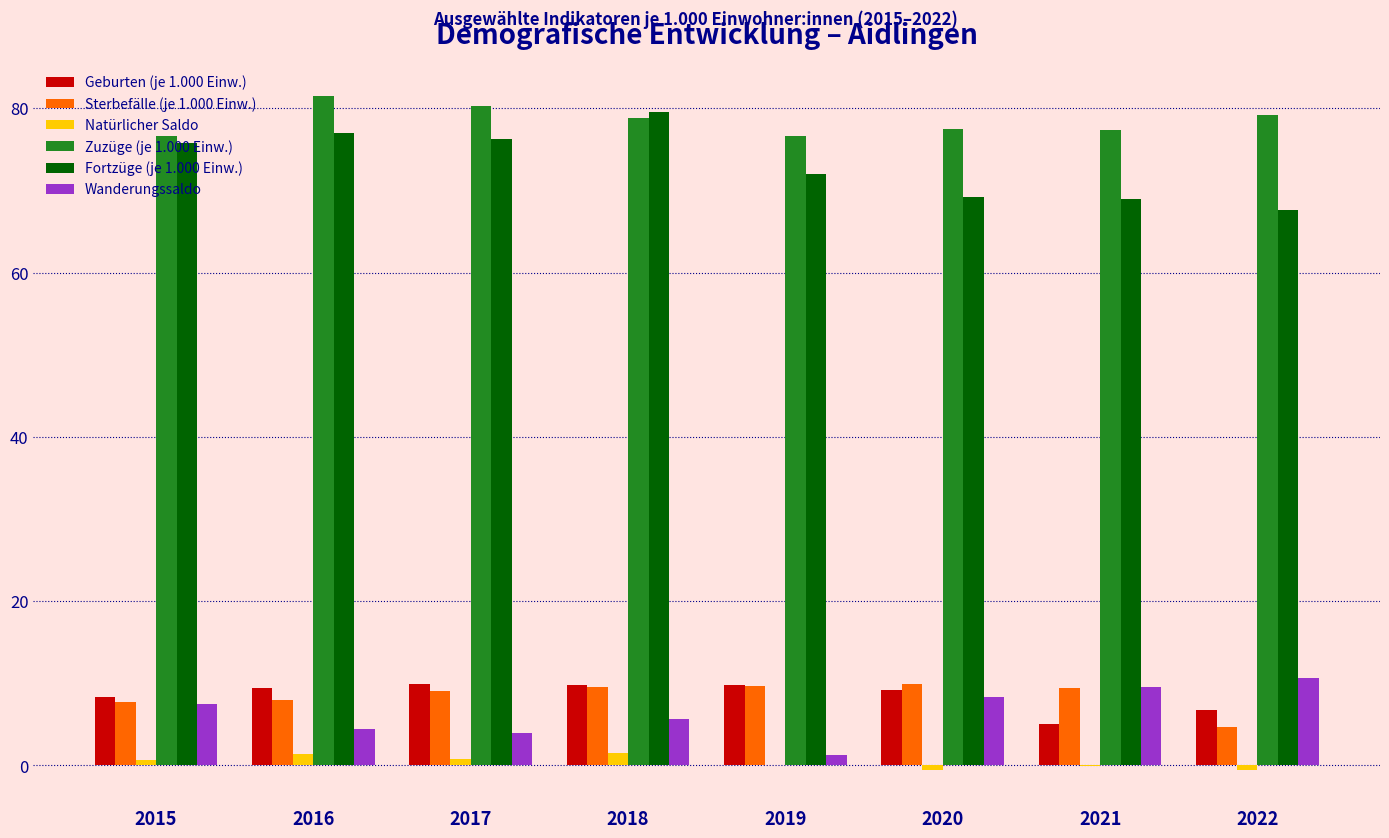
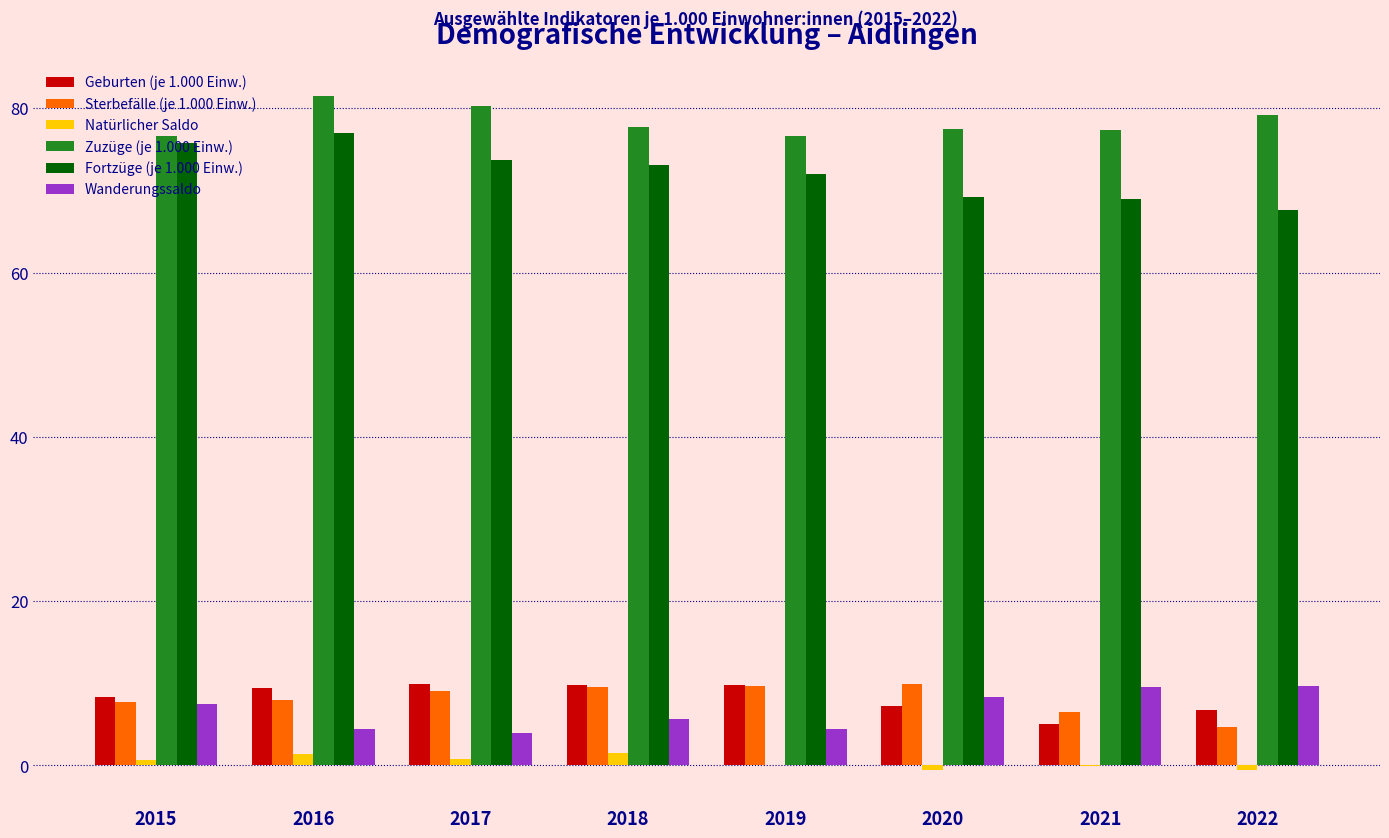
  {
    "Geburten (je 1.000 Einw.)": {
      "2015": 8,
      "2016": 9,
      "2017": 10,
      "2018": 10,
      "2019": 10,
-     "2020": 9,
+     "2020": 7,
      "2021": 5,
      "2022": 7
    },
    "Sterbefälle (je 1.000 Einw.)": {
      "2015": 8,
      "2016": 8,
      "2017": 9,
      "2018": 10,
      "2019": 10,
      "2020": 10,
-     "2021": 9,
+     "2021": 7,
      "2022": 5
    },
    "Natürlicher Saldo": {
      "2015": 1,
      "2016": 1,
      "2017": 1,
      "2018": 2,
      "2020": -1,
      "2022": -1
    },
    "Zuzüge (je 1.000 Einw.)": {
      "2015": 77,
      "2016": 82,
      "2017": 80,
-     "2018": 79,
+     "2018": 78,
      "2019": 77,
      "2020": 78,
      "2021": 77,
      "2022": 79
    },
    "Fortzüge (je 1.000 Einw.)": {
      "2015": 76,
      "2016": 77,
-     "2017": 76,
-     "2018": 80,
+     "2017": 74,
+     "2018": 73,
      "2019": 72,
      "2020": 69,
      "2021": 69,
      "2022": 68
    },
    "Wanderungssaldo": {
      "2015": 8,
      "2016": 5,
      "2017": 4,
      "2018": 6,
-     "2019": 1,
+     "2019": 5,
      "2020": 8,
      "2021": 10,
-     "2022": 11
+     "2022": 10
    }
  }
